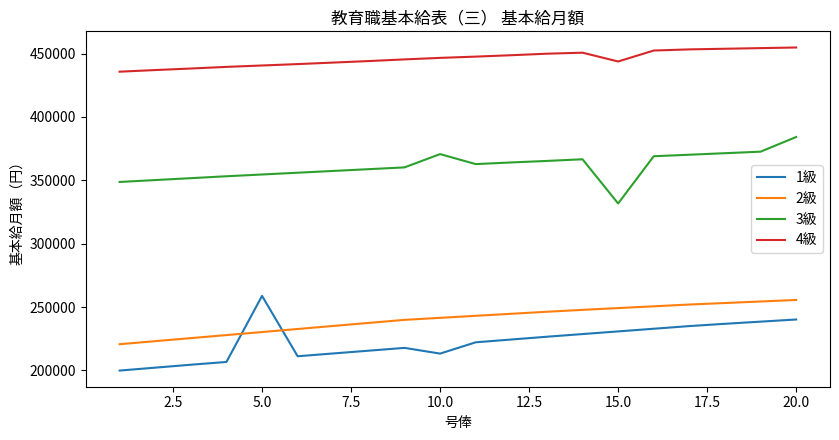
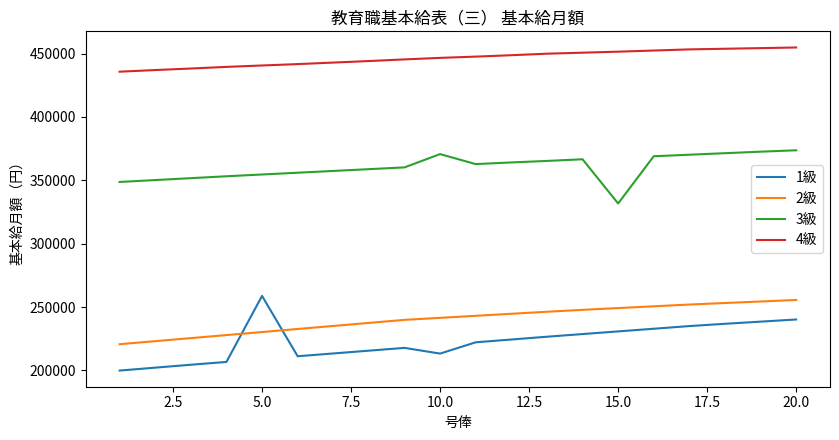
  {
    "1級": {
      "5.0": 259000,
      "10.0": 213000,
      "15.0": 231000,
      "20.0": 240000
    },
    "2級": {
      "5.0": 230000,
      "10.0": 242000,
      "15.0": 249000,
      "20.0": 256000
    },
    "3級": {
      "5.0": 355000,
      "10.0": 371000,
      "15.0": 332000,
-     "20.0": 384000
+     "20.0": 374000
    },
    "4級": {
      "5.0": 441000,
      "10.0": 447000,
-     "15.0": 444000,
+     "15.0": 452000,
      "20.0": 455000
    }
  }
